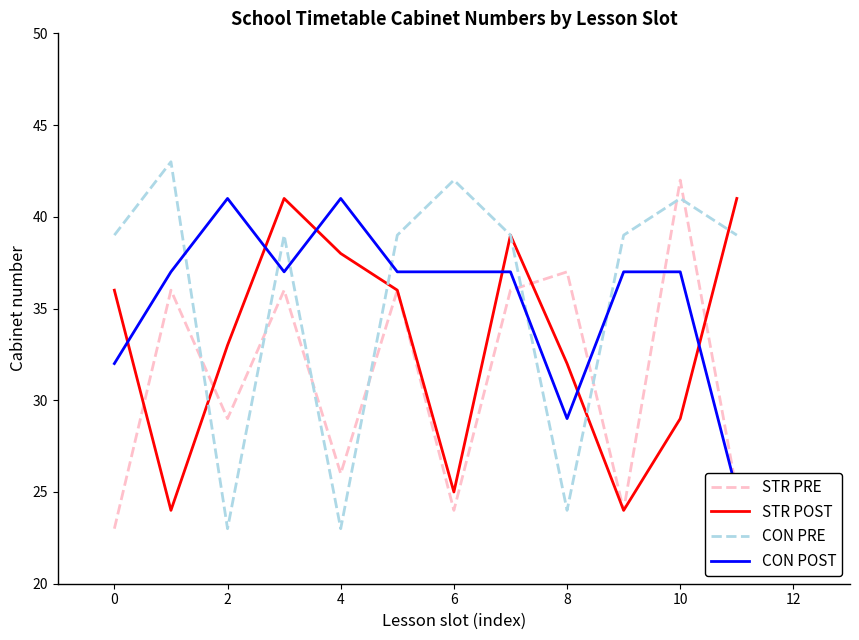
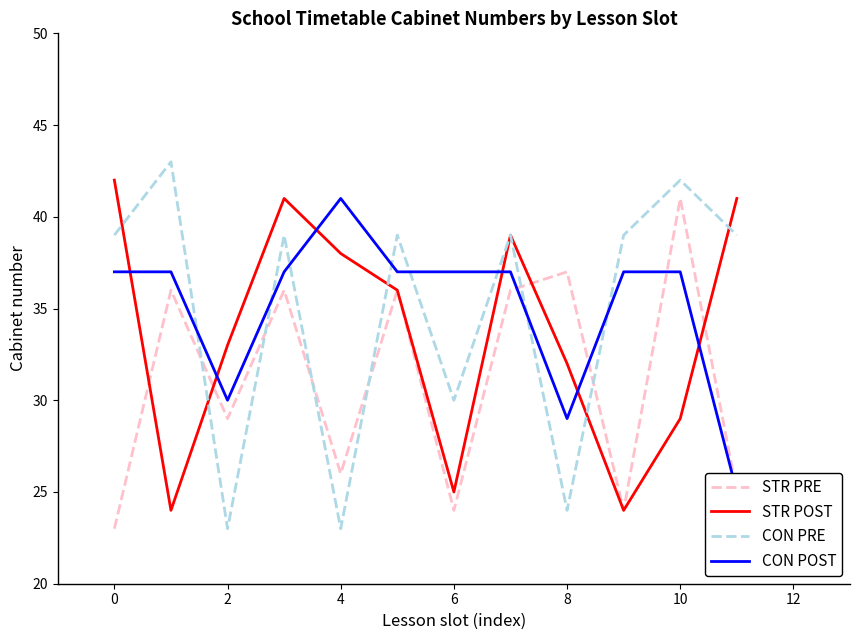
  {
    "STR PRE": {
      "0": 23,
      "2": 29,
      "4": 26,
      "6": 24,
      "8": 37,
-     "10": 42
+     "10": 41
    },
    "STR POST": {
-     "0": 36,
+     "0": 42,
      "2": 33,
      "4": 38,
      "6": 25,
      "8": 32,
      "10": 29
    },
    "CON PRE": {
      "0": 39,
      "2": 23,
      "4": 23,
-     "6": 42,
+     "6": 30,
      "8": 24,
-     "10": 41
+     "10": 42
    },
    "CON POST": {
-     "0": 32,
-     "2": 41,
+     "0": 37,
+     "2": 30,
      "4": 41,
      "6": 37,
      "8": 29,
      "10": 37
    }
  }
